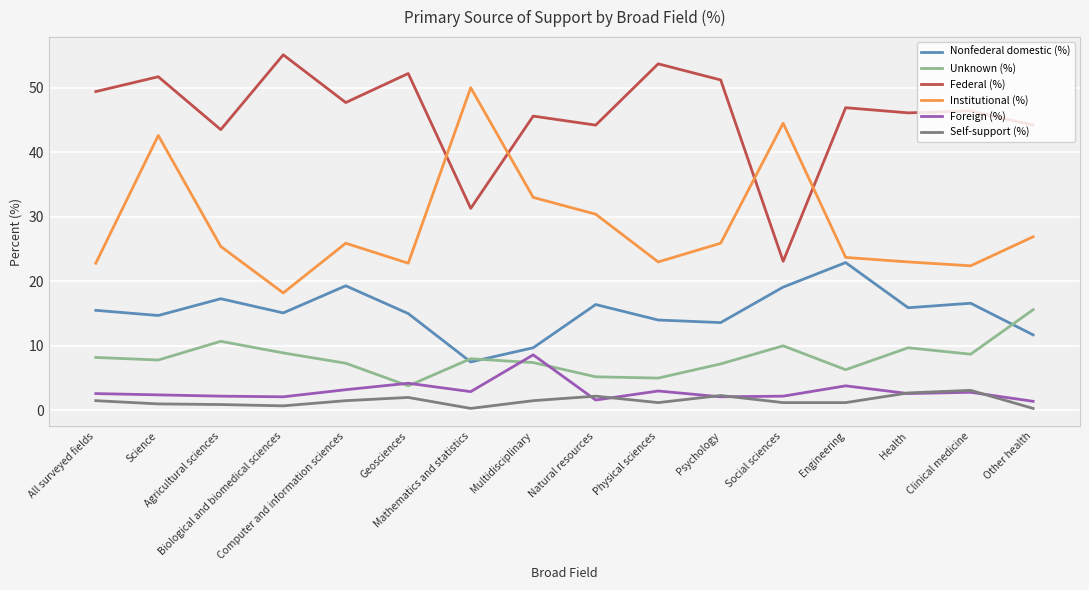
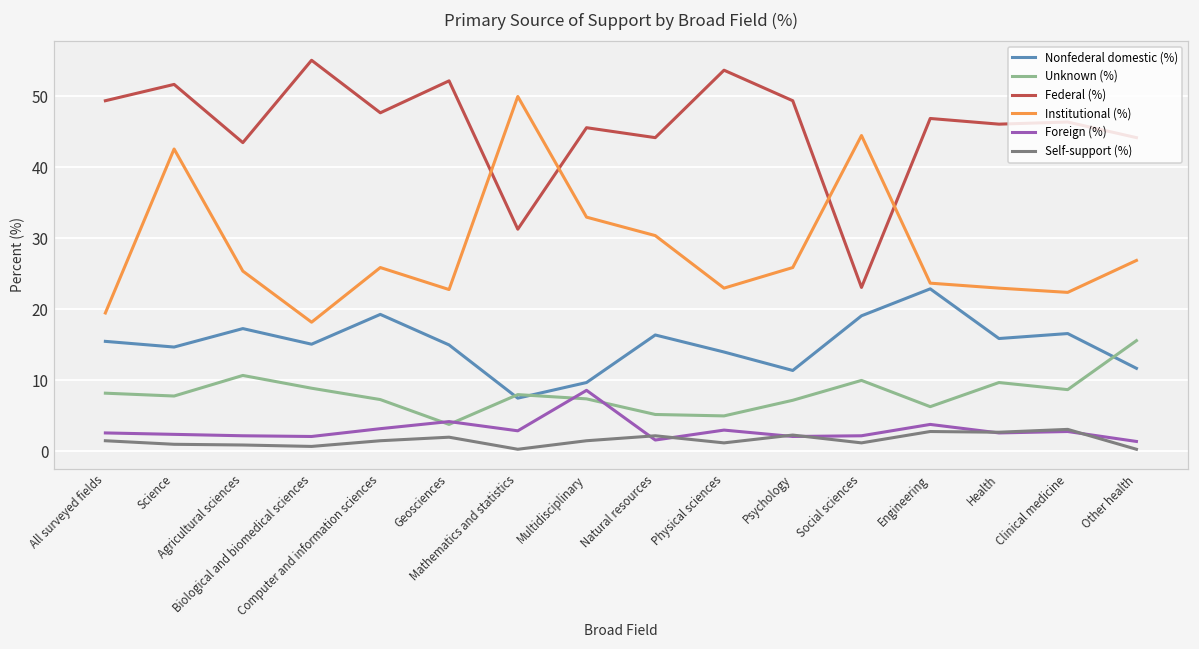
  {
    "Nonfederal domestic (%)": {
      "All surveyed fields": 16,
      "Science": 15,
      "Agricultural sciences": 17,
      "Biological and biomedical sciences": 15,
      "Computer and information sciences": 19,
      "Geosciences": 15,
      "Mathematics and statistics": 8,
      "Multidisciplinary": 10,
      "Natural resources": 16,
      "Physical sciences": 14,
-     "Psychology": 14,
+     "Psychology": 11,
      "Social sciences": 19,
      "Engineering": 23,
      "Health": 16,
      "Clinical medicine": 17,
      "Other health": 12
    },
    "Unknown (%)": {
      "All surveyed fields": 8,
      "Science": 8,
      "Agricultural sciences": 11,
      "Biological and biomedical sciences": 9,
      "Computer and information sciences": 7,
      "Mathematics and statistics": 8,
      "Multidisciplinary": 7,
      "Natural resources": 5,
      "Physical sciences": 5,
      "Psychology": 7,
      "Social sciences": 10,
      "Engineering": 6,
      "Health": 10,
      "Clinical medicine": 9,
      "Other health": 16
    },
    "Federal (%)": {
      "All surveyed fields": 49,
      "Science": 52,
      "Agricultural sciences": 44,
      "Biological and biomedical sciences": 55,
      "Computer and information sciences": 48,
      "Geosciences": 52,
      "Mathematics and statistics": 31,
      "Multidisciplinary": 46,
      "Natural resources": 44,
      "Physical sciences": 54,
-     "Psychology": 51,
+     "Psychology": 49,
      "Social sciences": 23,
      "Engineering": 47,
      "Health": 46
    },
    "Institutional (%)": {
-     "All surveyed fields": 23,
+     "All surveyed fields": 20,
      "Science": 43,
      "Agricultural sciences": 25,
      "Biological and biomedical sciences": 18,
      "Computer and information sciences": 26,
      "Geosciences": 23,
      "Mathematics and statistics": 50,
      "Multidisciplinary": 33,
      "Natural resources": 30,
      "Physical sciences": 23,
      "Psychology": 26,
      "Social sciences": 45,
      "Engineering": 24,
      "Health": 23,
      "Clinical medicine": 22,
      "Other health": 27
    },
    "Foreign (%)": {
      "All surveyed fields": 3,
      "Science": 2,
      "Agricultural sciences": 2,
      "Biological and biomedical sciences": 2,
      "Computer and information sciences": 3,
      "Mathematics and statistics": 3,
      "Multidisciplinary": 9,
      "Natural resources": 2,
      "Physical sciences": 3,
      "Social sciences": 2,
      "Engineering": 4,
      "Other health": 1
    },
    "Self-support (%)": {
      "All surveyed fields": 2,
      "Science": 1,
      "Agricultural sciences": 1,
      "Biological and biomedical sciences": 1,
      "Computer and information sciences": 2,
      "Geosciences": 2,
      "Mathematics and statistics": 0,
      "Multidisciplinary": 2,
      "Natural resources": 2,
      "Physical sciences": 1,
      "Social sciences": 1,
-     "Engineering": 1,
+     "Engineering": 3,
      "Other health": 0
    }
  }
